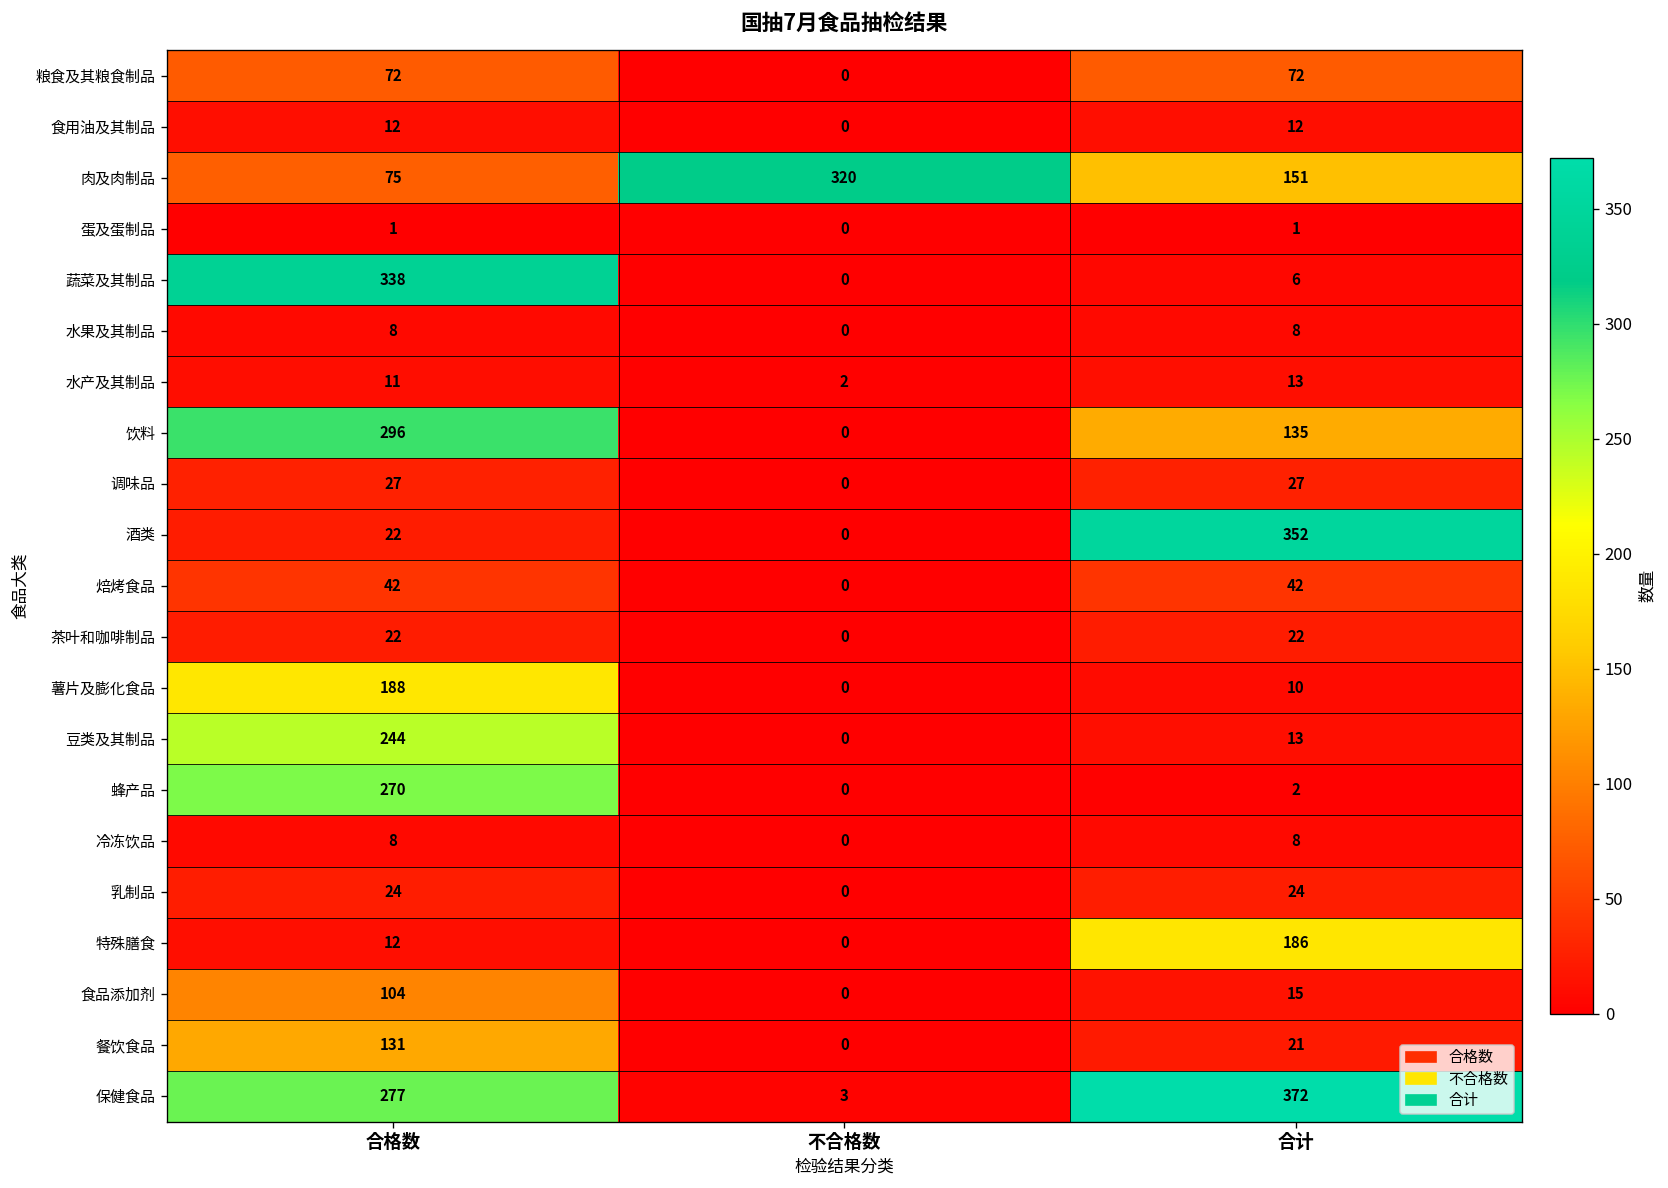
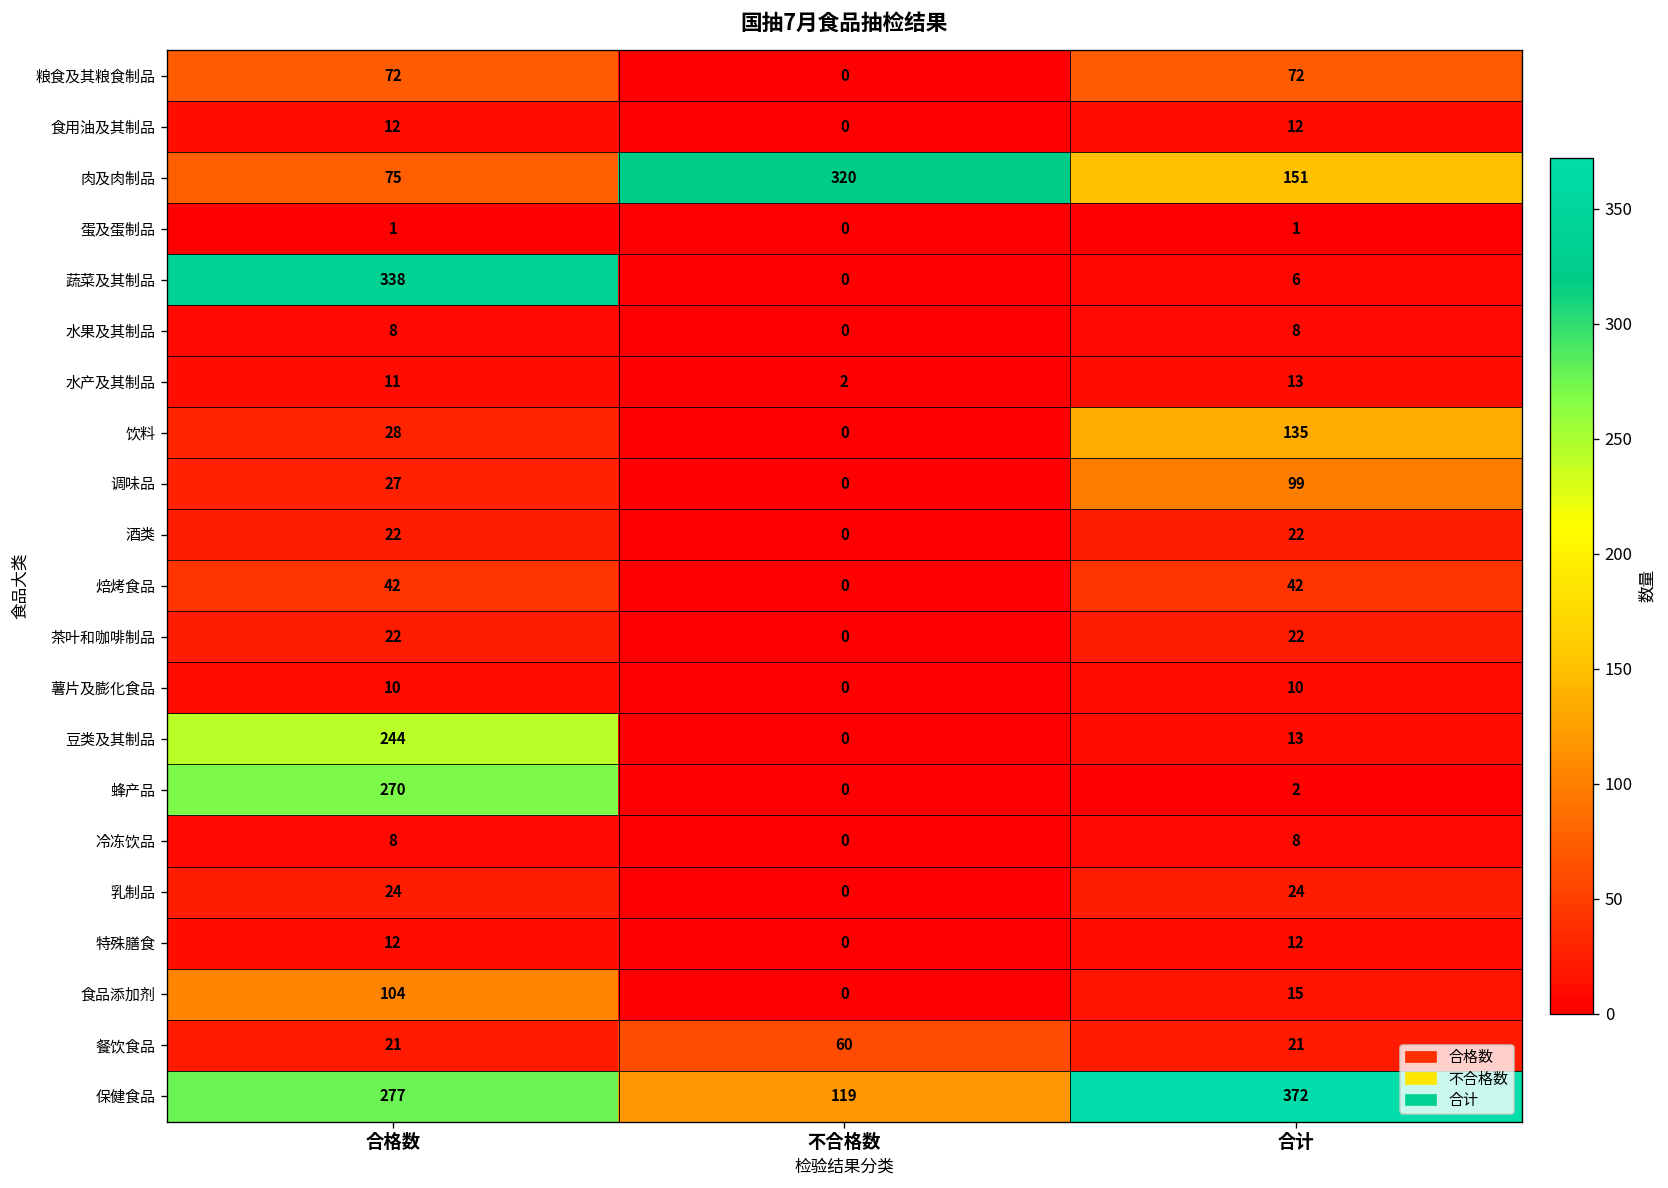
  {
    "粮食及其粮食制品": {
      "合格数": 72,
      "不合格数": 0,
      "合计": 72
    },
    "食用油及其制品": {
      "合格数": 12,
      "不合格数": 0,
      "合计": 12
    },
    "肉及肉制品": {
      "合格数": 75,
      "不合格数": 320,
      "合计": 151
    },
    "蛋及蛋制品": {
      "合格数": 1,
      "不合格数": 0,
      "合计": 1
    },
    "蔬菜及其制品": {
      "合格数": 338,
      "不合格数": 0,
      "合计": 6
    },
    "水果及其制品": {
      "合格数": 8,
      "不合格数": 0,
      "合计": 8
    },
    "水产及其制品": {
      "合格数": 11,
      "不合格数": 2,
      "合计": 13
    },
    "饮料": {
-     "合格数": 296,
+     "合格数": 28,
      "不合格数": 0,
      "合计": 135
    },
    "调味品": {
      "合格数": 27,
      "不合格数": 0,
-     "合计": 27
+     "合计": 99
    },
    "酒类": {
      "合格数": 22,
      "不合格数": 0,
-     "合计": 352
+     "合计": 22
    },
    "焙烤食品": {
      "合格数": 42,
      "不合格数": 0,
      "合计": 42
    },
    "茶叶和咖啡制品": {
      "合格数": 22,
      "不合格数": 0,
      "合计": 22
    },
    "薯片及膨化食品": {
-     "合格数": 188,
+     "合格数": 10,
      "不合格数": 0,
      "合计": 10
    },
    "豆类及其制品": {
      "合格数": 244,
      "不合格数": 0,
      "合计": 13
    },
    "蜂产品": {
      "合格数": 270,
      "不合格数": 0,
      "合计": 2
    },
    "冷冻饮品": {
      "合格数": 8,
      "不合格数": 0,
      "合计": 8
    },
    "乳制品": {
      "合格数": 24,
      "不合格数": 0,
      "合计": 24
    },
    "特殊膳食": {
      "合格数": 12,
      "不合格数": 0,
-     "合计": 186
+     "合计": 12
    },
    "食品添加剂": {
      "合格数": 104,
      "不合格数": 0,
      "合计": 15
    },
    "餐饮食品": {
-     "合格数": 131,
-     "不合格数": 0,
+     "合格数": 21,
+     "不合格数": 60,
      "合计": 21
    },
    "保健食品": {
      "合格数": 277,
-     "不合格数": 3,
+     "不合格数": 119,
      "合计": 372
    }
  }
